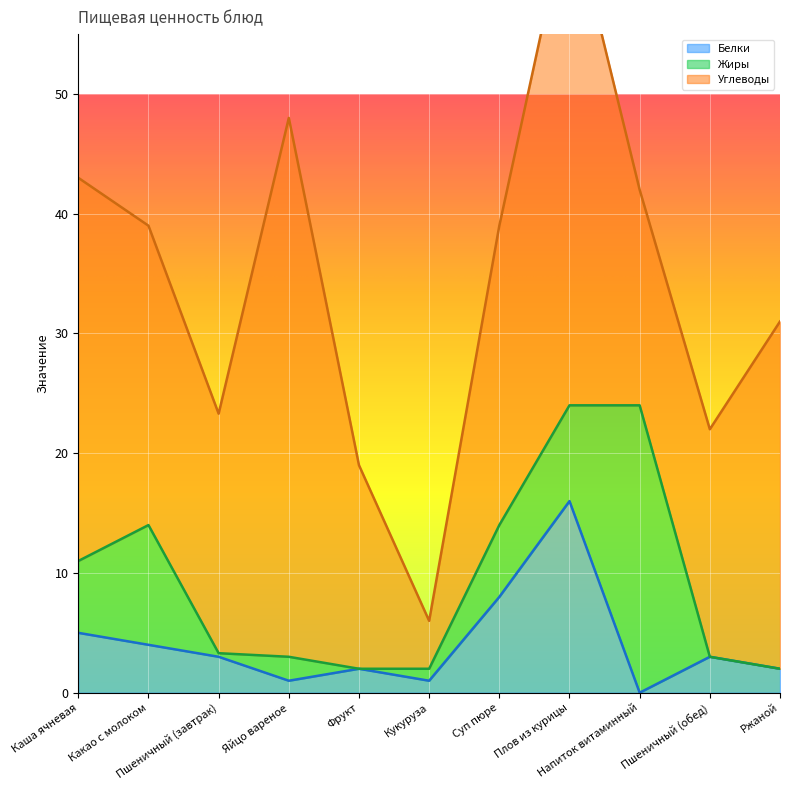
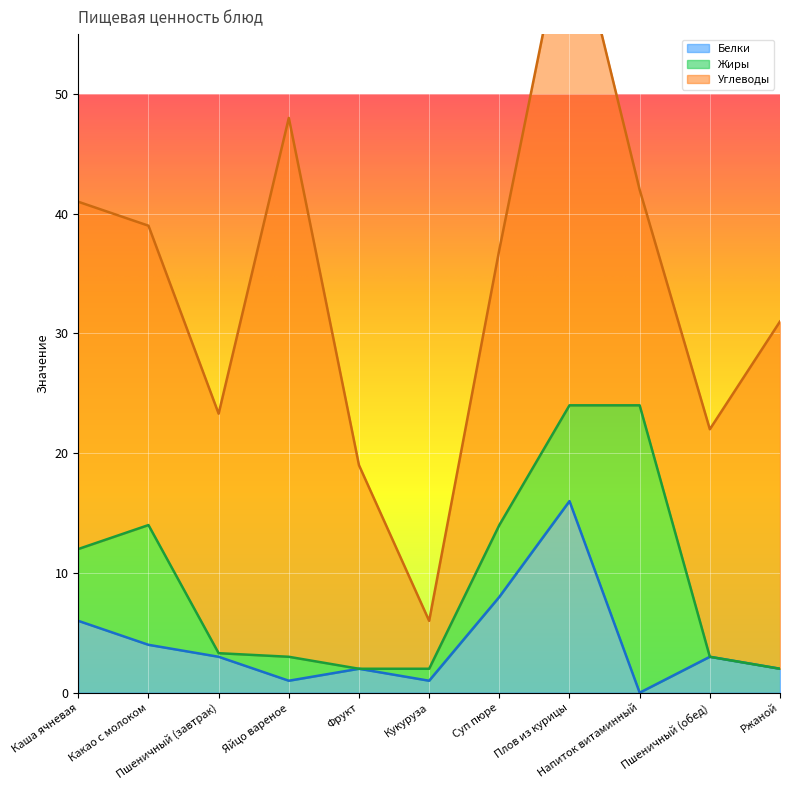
  {
    "Белки": {
-     "Каша ячневая": 5,
+     "Каша ячневая": 6,
      "Какао с молоком": 4,
      "Пшеничный (завтрак)": 3,
      "Яйцо вареное": 1,
      "Кукуруза": 1,
      "Суп пюре": 8,
      "Плов из курицы": 16,
      "Напиток витаминный": 0
    },
    "Жиры": {
      "Каша ячневая": 6,
      "Какао с молоком": 10,
      "Пшеничный (завтрак)": 0.3,
      "Яйцо вареное": 2,
      "Кукуруза": 1,
      "Суп пюре": 6,
      "Плов из курицы": 8,
      "Напиток витаминный": 24
    },
    "Углеводы": {
-     "Каша ячневая": 32,
+     "Каша ячневая": 29,
      "Какао с молоком": 25,
      "Пшеничный (завтрак)": 20,
      "Яйцо вареное": 45,
      "Фрукт": 17,
      "Кукуруза": 4,
-     "Суп пюре": 25,
+     "Суп пюре": 23,
      "Напиток витаминный": 18,
      "Пшеничный (обед)": 19,
      "Ржаной": 29
    }
  }
